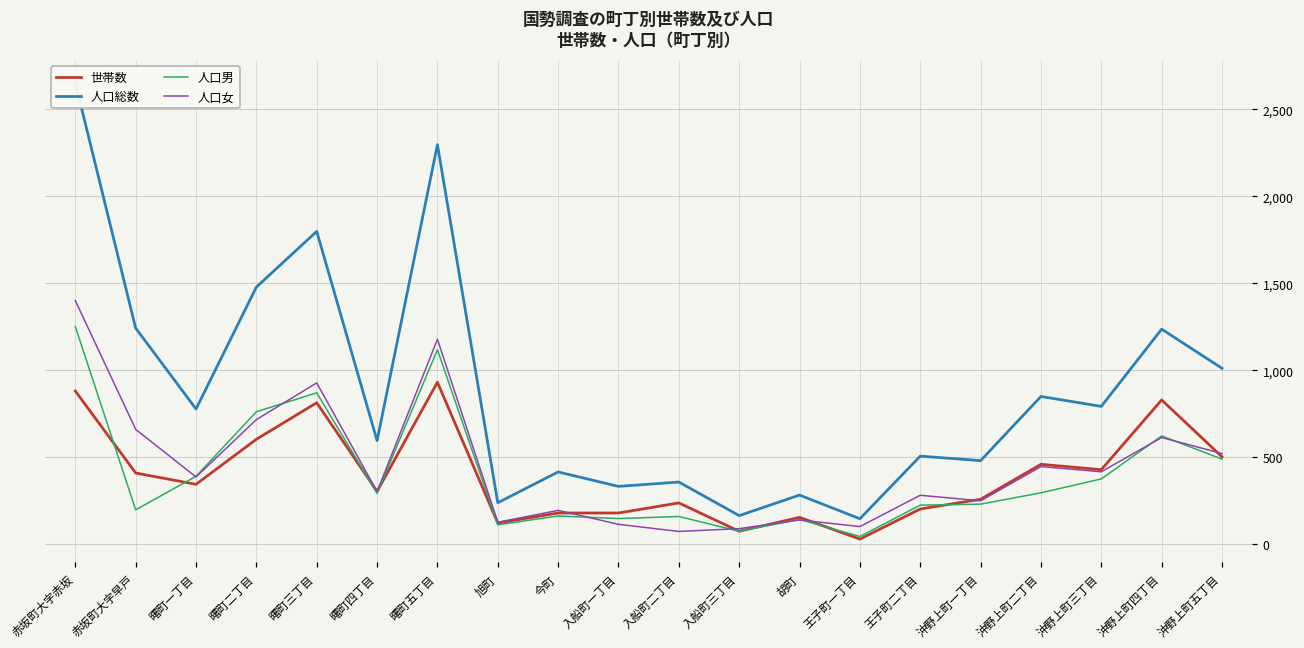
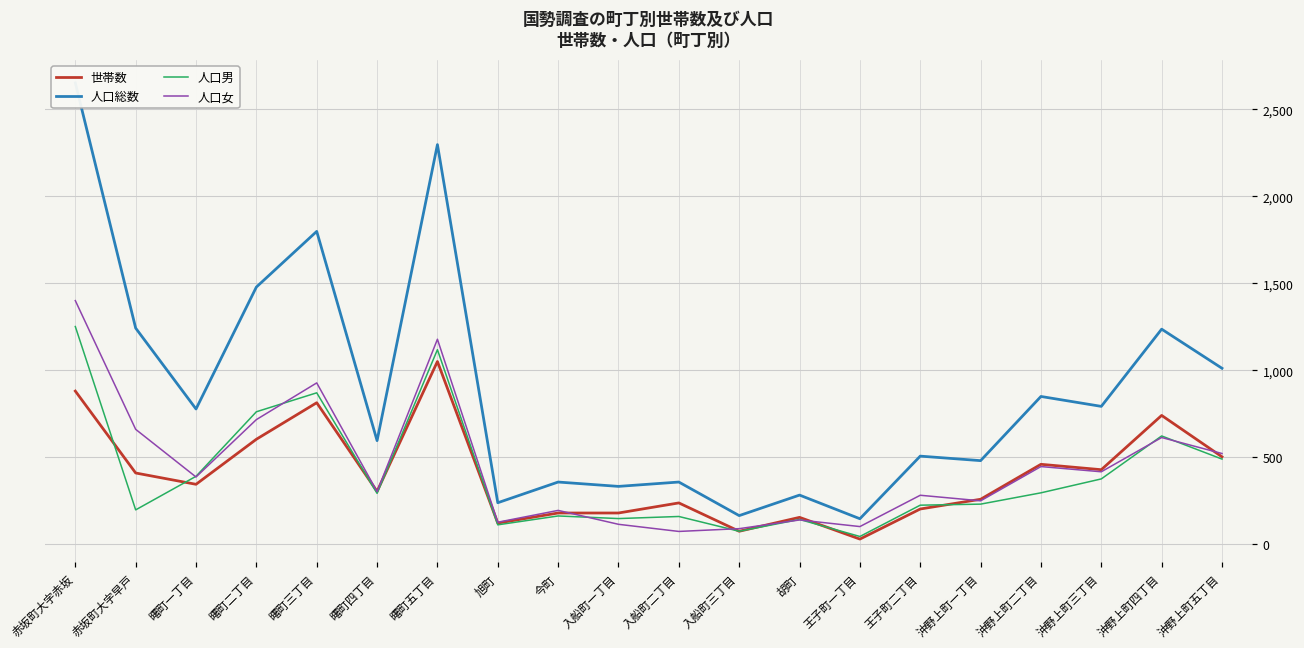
  {
    "世帯数": {
      "赤坂町大字赤坂": "880",
      "赤坂町大字早戸": "410",
      "曙町一丁目": "350",
      "曙町二丁目": "600",
      "曙町三丁目": "810",
-     "曙町五丁目": "930",
+     "曙町五丁目": "1,050",
      "入船町一丁目": "180",
      "入船町二丁目": "240",
      "王子町二丁目": "200",
-     "沖野上町四丁目": "830"
+     "沖野上町四丁目": "740"
    },
    "人口総数": {
      "赤坂町大字早戸": "1,240",
      "曙町一丁目": "780",
      "曙町二丁目": "1,480",
      "曙町三丁目": "1,800",
      "曙町四丁目": "600",
      "曙町五丁目": "2,300",
      "旭町": "240",
-     "今町": "420",
+     "今町": "360",
      "入船町一丁目": "330",
      "入船町二丁目": "360",
      "入船町三丁目": "170",
      "胡町": "280",
      "王子町一丁目": "150",
      "王子町二丁目": "510",
      "沖野上町一丁目": "480",
      "沖野上町二丁目": "850",
      "沖野上町三丁目": "790",
      "沖野上町四丁目": "1,240",
      "沖野上町五丁目": "1,010"
    },
    "人口男": {
      "赤坂町大字赤坂": "1,250",
      "赤坂町大字早戸": "200",
      "曙町二丁目": "760",
      "曙町三丁目": "870",
      "曙町五丁目": "1,120",
      "今町": "160",
      "入船町一丁目": "150",
      "入船町二丁目": "160",
      "王子町二丁目": "230",
      "沖野上町一丁目": "230",
      "沖野上町二丁目": "300",
      "沖野上町三丁目": "380"
    },
    "人口女": {
      "赤坂町大字赤坂": "1,400",
      "赤坂町大字早戸": "660",
      "曙町二丁目": "720",
      "曙町三丁目": "930",
      "曙町五丁目": "1,180",
      "入船町一丁目": "120",
      "入船町二丁目": "70",
      "王子町一丁目": "100",
      "王子町二丁目": "280",
      "沖野上町五丁目": "520"
    }
  }
